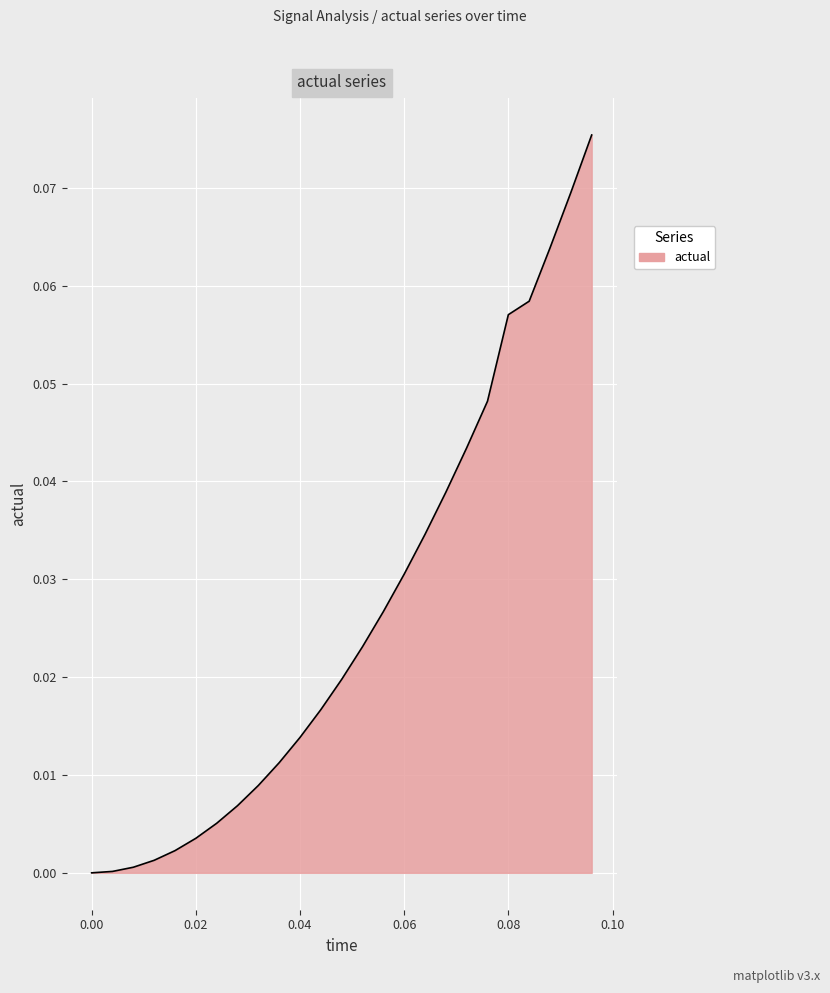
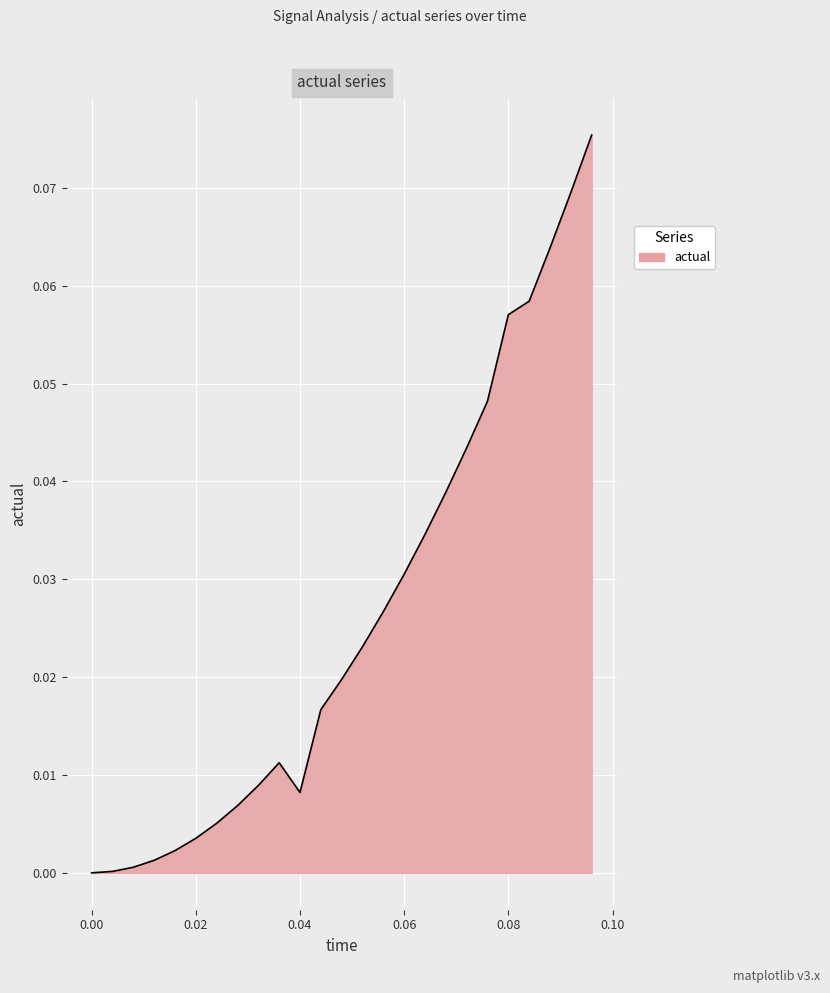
  {
    "0.00": 0.000,
    "0.02": 0.004,
-   "0.04": 0.014,
+   "0.04": 0.008,
    "0.06": 0.031,
    "0.08": 0.057
  }
